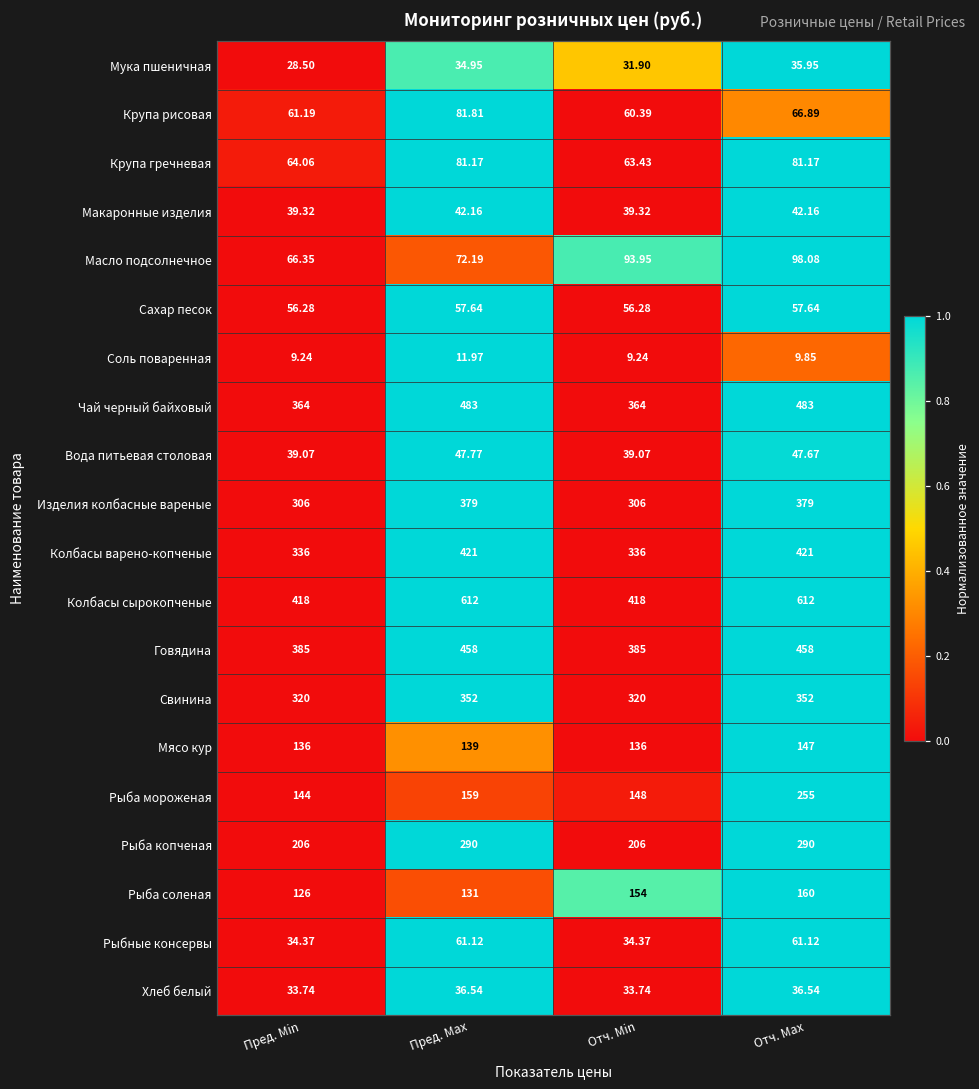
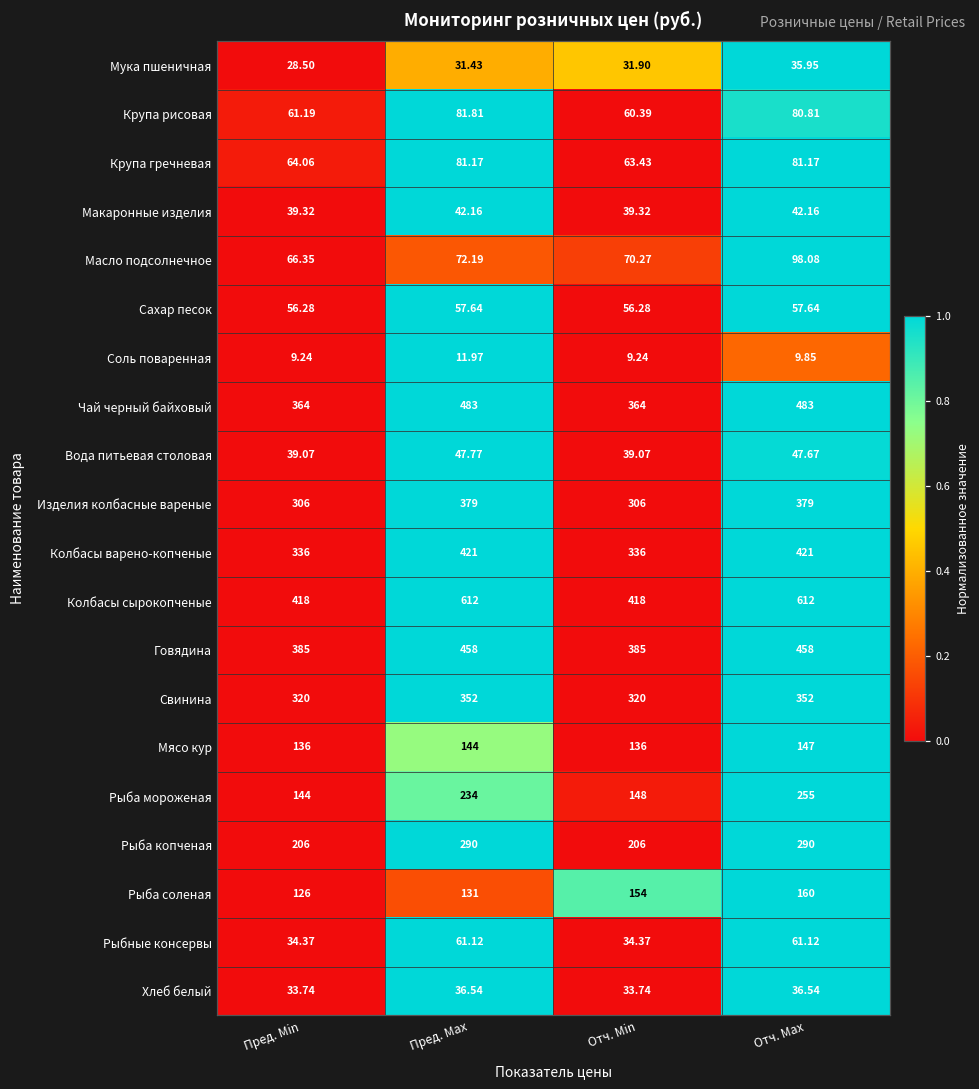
  {
    "Мука пшеничная": {
      "Пред. Min": 28.50,
-     "Пред. Max": 34.95,
+     "Пред. Max": 31.43,
      "Отч. Min": 31.90,
      "Отч. Max": 35.95
    },
    "Крупа рисовая": {
      "Пред. Min": 61.19,
      "Пред. Max": 81.81,
      "Отч. Min": 60.39,
-     "Отч. Max": 66.89
+     "Отч. Max": 80.81
    },
    "Крупа гречневая": {
      "Пред. Min": 64.06,
      "Пред. Max": 81.17,
      "Отч. Min": 63.43,
      "Отч. Max": 81.17
    },
    "Макаронные изделия": {
      "Пред. Min": 39.32,
      "Пред. Max": 42.16,
      "Отч. Min": 39.32,
      "Отч. Max": 42.16
    },
    "Масло подсолнечное": {
      "Пред. Min": 66.35,
      "Пред. Max": 72.19,
-     "Отч. Min": 93.95,
+     "Отч. Min": 70.27,
      "Отч. Max": 98.08
    },
    "Сахар песок": {
      "Пред. Min": 56.28,
      "Пред. Max": 57.64,
      "Отч. Min": 56.28,
      "Отч. Max": 57.64
    },
    "Соль поваренная": {
      "Пред. Min": 9.24,
      "Пред. Max": 11.97,
      "Отч. Min": 9.24,
      "Отч. Max": 9.85
    },
    "Чай черный байховый": {
      "Пред. Min": 364,
      "Пред. Max": 483,
      "Отч. Min": 364,
      "Отч. Max": 483
    },
    "Вода питьевая столовая": {
      "Пред. Min": 39.07,
      "Пред. Max": 47.77,
      "Отч. Min": 39.07,
      "Отч. Max": 47.67
    },
    "Изделия колбасные вареные": {
      "Пред. Min": 306,
      "Пред. Max": 379,
      "Отч. Min": 306,
      "Отч. Max": 379
    },
    "Колбасы варено-копченые": {
      "Пред. Min": 336,
      "Пред. Max": 421,
      "Отч. Min": 336,
      "Отч. Max": 421
    },
    "Колбасы сырокопченые": {
      "Пред. Min": 418,
      "Пред. Max": 612,
      "Отч. Min": 418,
      "Отч. Max": 612
    },
    "Говядина": {
      "Пред. Min": 385,
      "Пред. Max": 458,
      "Отч. Min": 385,
      "Отч. Max": 458
    },
    "Свинина": {
      "Пред. Min": 320,
      "Пред. Max": 352,
      "Отч. Min": 320,
      "Отч. Max": 352
    },
    "Мясо кур": {
      "Пред. Min": 136,
-     "Пред. Max": 139,
+     "Пред. Max": 144,
      "Отч. Min": 136,
      "Отч. Max": 147
    },
    "Рыба мороженая": {
      "Пред. Min": 144,
-     "Пред. Max": 159,
+     "Пред. Max": 234,
      "Отч. Min": 148,
      "Отч. Max": 255
    },
    "Рыба копченая": {
      "Пред. Min": 206,
      "Пред. Max": 290,
      "Отч. Min": 206,
      "Отч. Max": 290
    },
    "Рыба соленая": {
      "Пред. Min": 126,
      "Пред. Max": 131,
      "Отч. Min": 154,
      "Отч. Max": 160
    },
    "Рыбные консервы": {
      "Пред. Min": 34.37,
      "Пред. Max": 61.12,
      "Отч. Min": 34.37,
      "Отч. Max": 61.12
    },
    "Хлеб белый": {
      "Пред. Min": 33.74,
      "Пред. Max": 36.54,
      "Отч. Min": 33.74,
      "Отч. Max": 36.54
    }
  }
